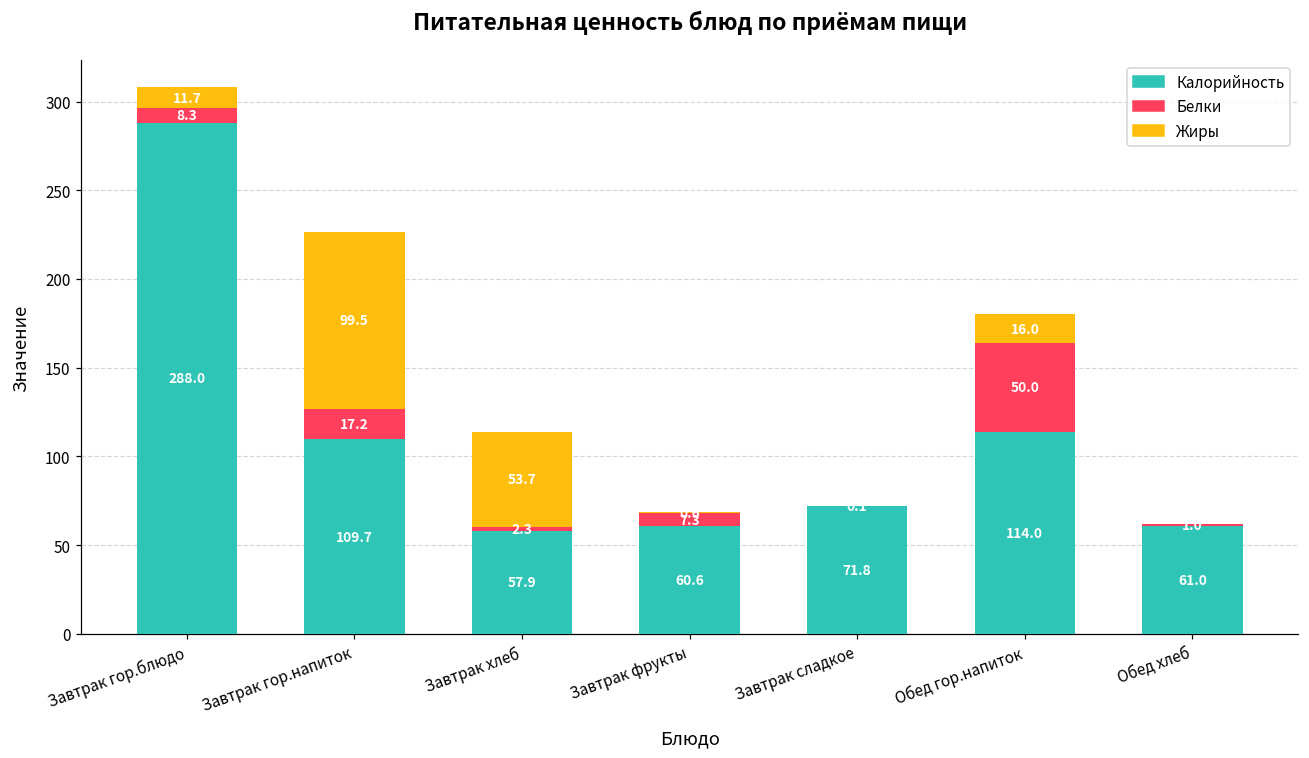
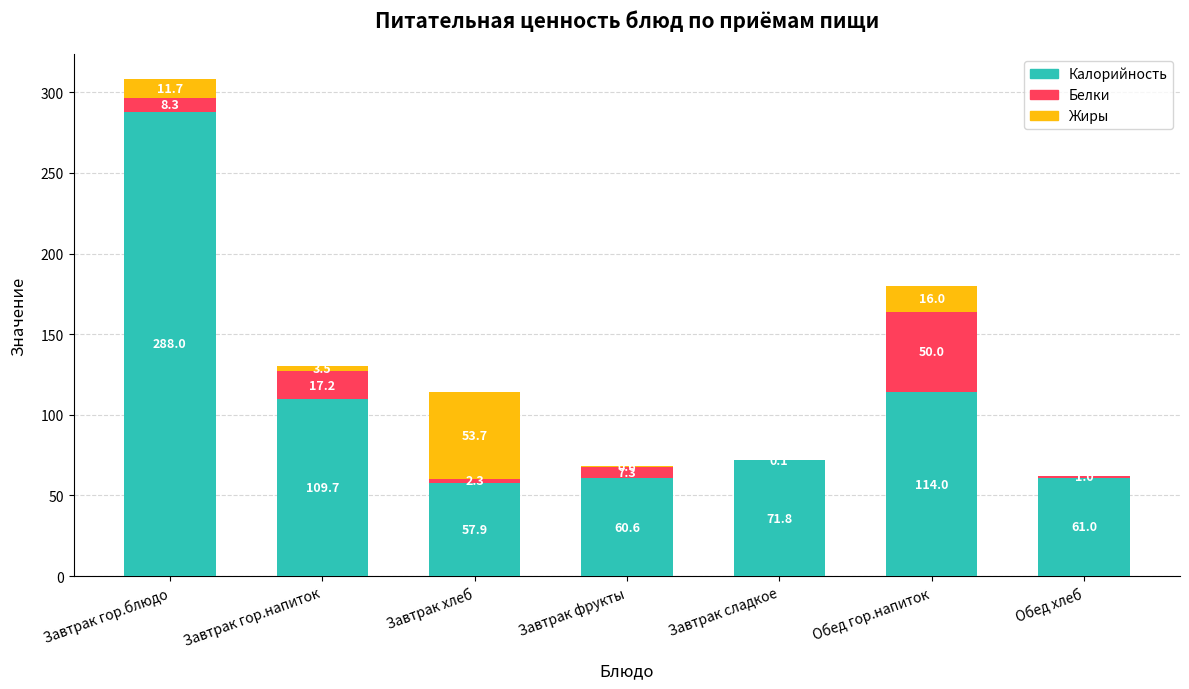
  {
    "Калорийность": {
      "Завтрак гор.блюдо": 288.0,
      "Завтрак гор.напиток": 109.7,
      "Завтрак хлеб": 57.9,
      "Завтрак фрукты": 60.6,
      "Завтрак сладкое": 71.8,
      "Обед гор.напиток": 114.0,
      "Обед хлеб": 61.0
    },
    "Белки": {
      "Завтрак гор.блюдо": 8.3,
      "Завтрак гор.напиток": 17.2,
      "Завтрак хлеб": 2.3,
      "Завтрак фрукты": 7.3,
      "Обед гор.напиток": 50.0,
      "Обед хлеб": 1.0
    },
    "Жиры": {
      "Завтрак гор.блюдо": 11.7,
-     "Завтрак гор.напиток": 99.5,
+     "Завтрак гор.напиток": 3.5,
      "Завтрак хлеб": 53.7,
      "Обед гор.напиток": 16.0
    }
  }
